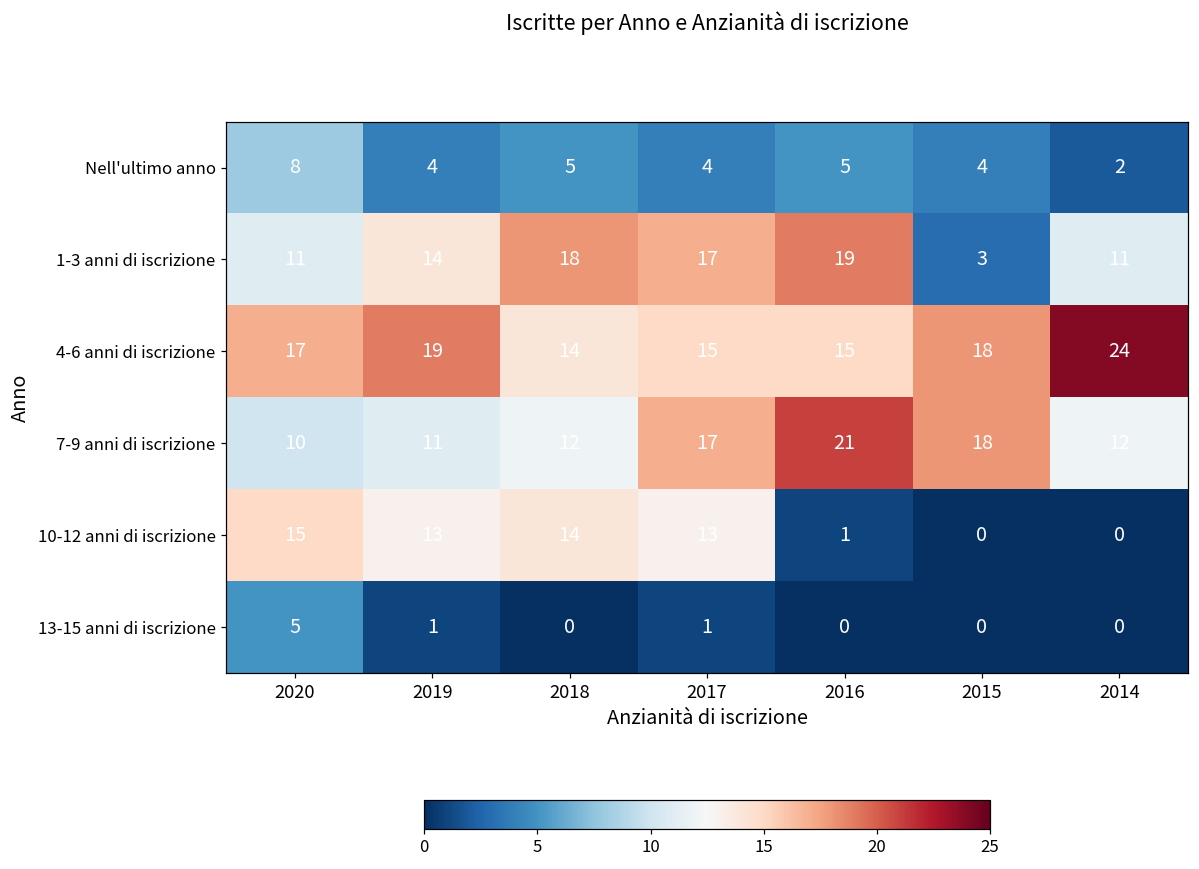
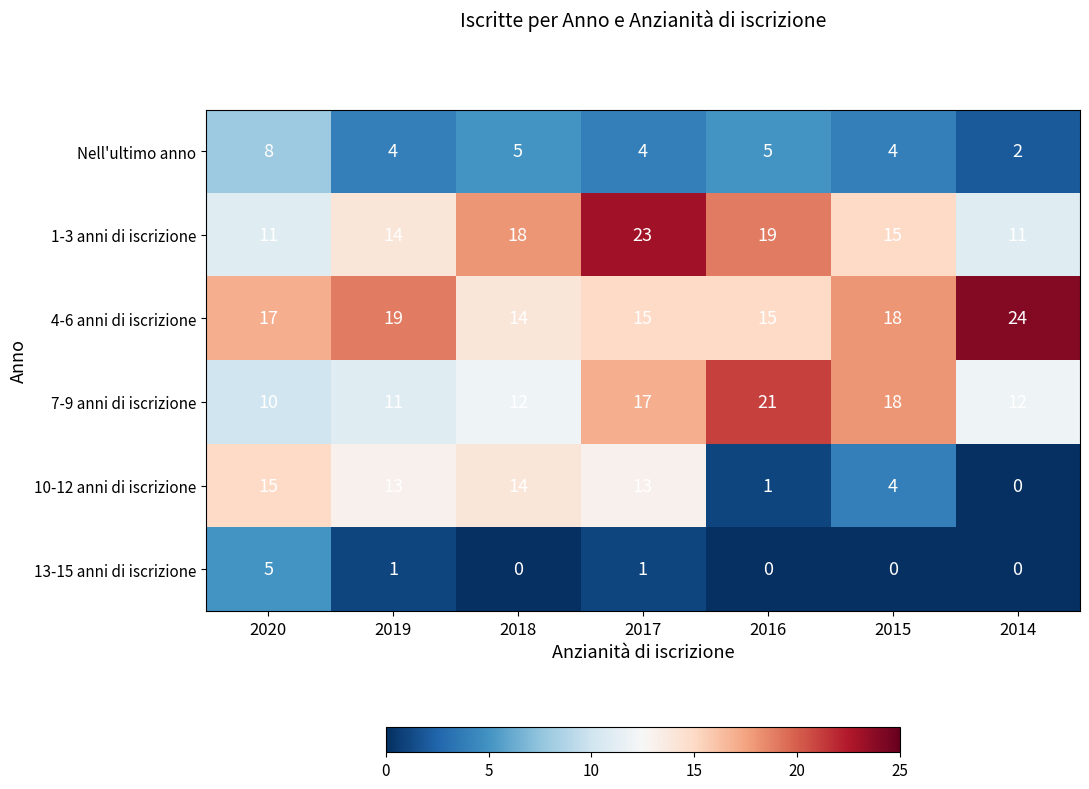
  {
    "Nell'ultimo anno": {
      "2020": 8,
      "2019": 4,
      "2018": 5,
      "2017": 4,
      "2016": 5,
      "2015": 4,
      "2014": 2
    },
    "1-3 anni di iscrizione": {
      "2018": 18,
-     "2017": 17,
+     "2017": 23,
      "2016": 19,
-     "2015": 3
+     "2015": 15
    },
    "4-6 anni di iscrizione": {
      "2020": 17,
      "2019": 19,
      "2017": 15,
      "2016": 15,
      "2015": 18,
      "2014": 24
    },
    "7-9 anni di iscrizione": {
      "2017": 17,
      "2016": 21,
      "2015": 18
    },
    "10-12 anni di iscrizione": {
      "2020": 15,
      "2016": 1,
-     "2015": 0,
+     "2015": 4,
      "2014": 0
    },
    "13-15 anni di iscrizione": {
      "2020": 5,
      "2019": 1,
      "2018": 0,
      "2017": 1,
      "2016": 0,
      "2015": 0,
      "2014": 0
    }
  }
